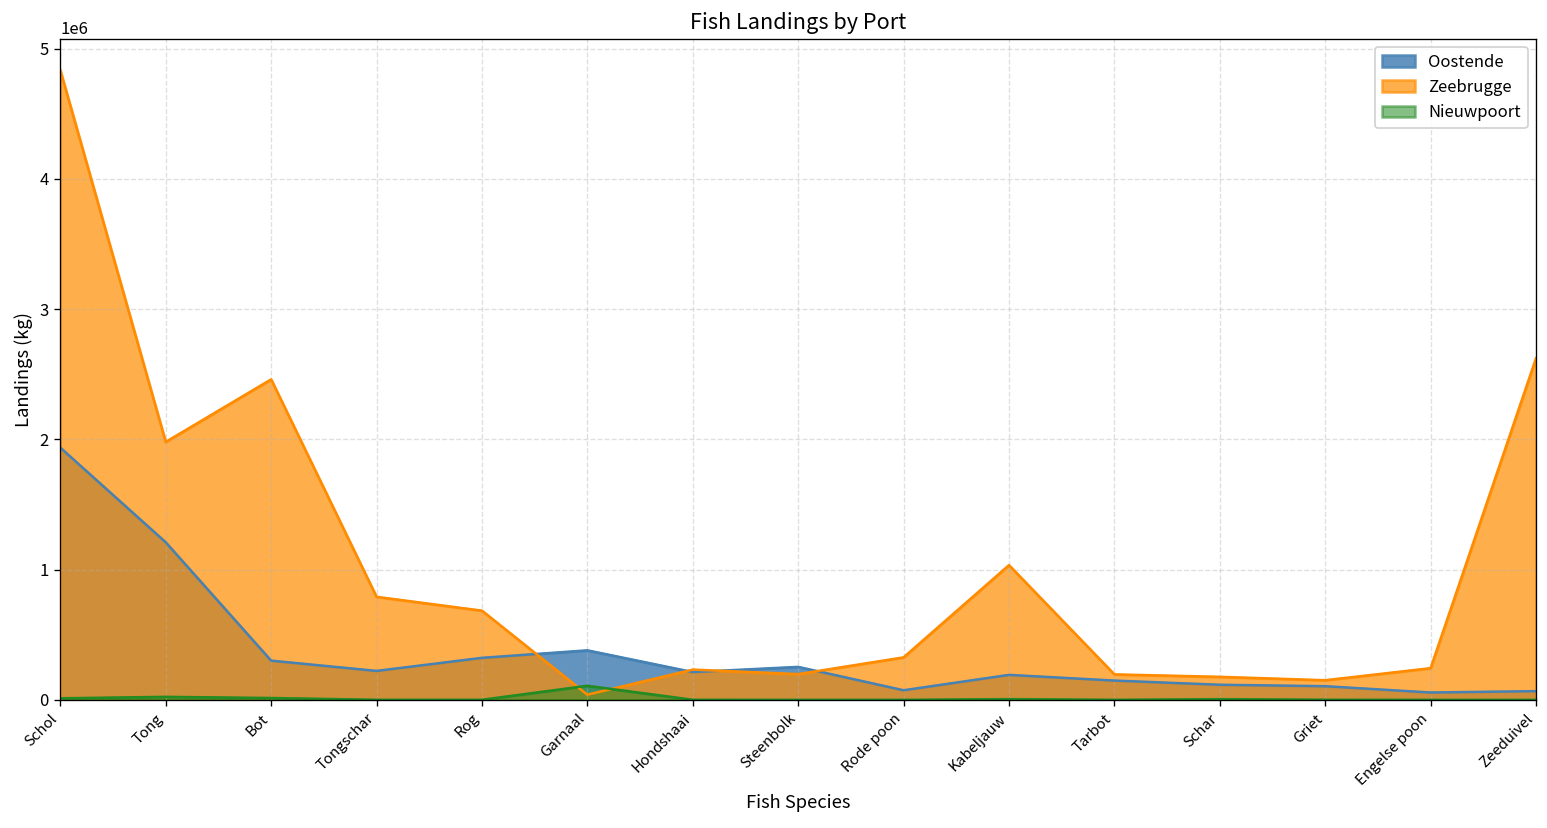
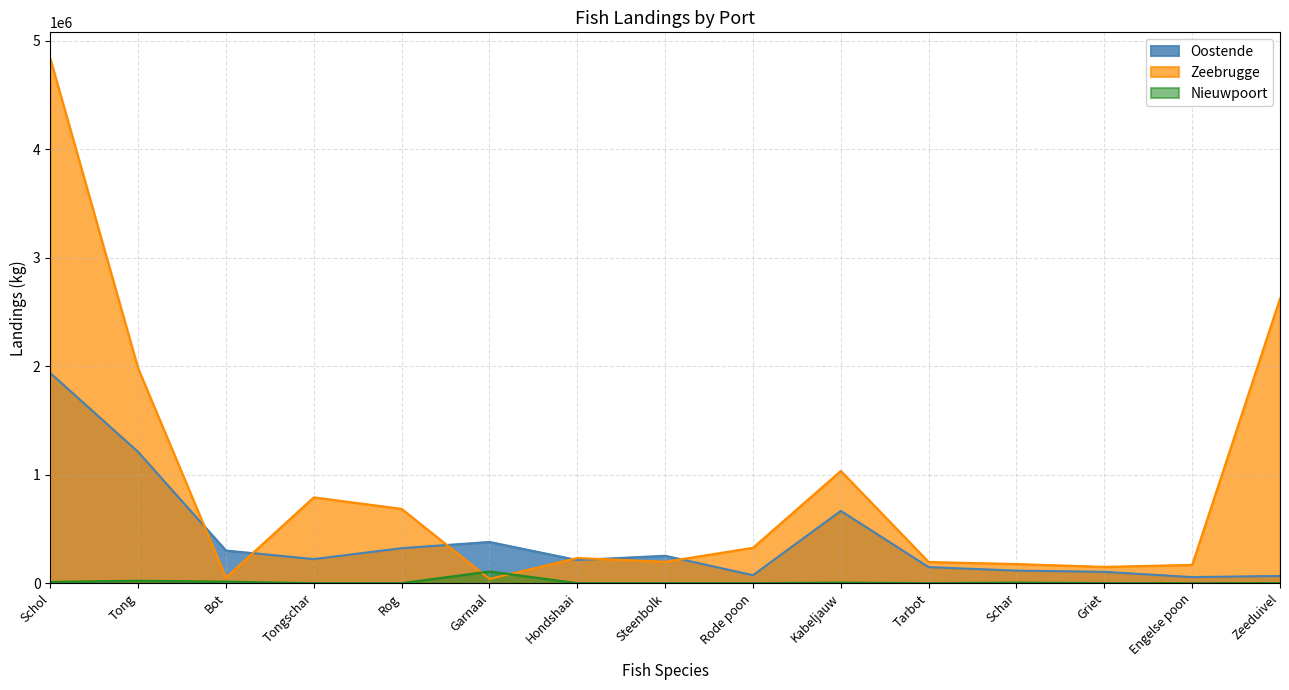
  {
    "Oostende": {
      "Schol": 1940000,
      "Tong": 1210000,
      "Bot": 300000,
      "Tongschar": 220000,
      "Rog": 320000,
      "Garnaal": 380000,
      "Steenbolk": 250000,
      "Rode poon": 70000,
-     "Kabeljauw": 190000,
+     "Kabeljauw": 670000,
      "Tarbot": 150000,
      "Schar": 120000,
      "Griet": 100000,
      "Engelse poon": 60000,
      "Zeeduivel": 70000
    },
    "Zeebrugge": {
      "Schol": 4830000,
      "Tong": 1980000,
-     "Bot": 2460000,
+     "Bot": 50000,
      "Tongschar": 790000,
      "Rog": 680000,
      "Garnaal": 40000,
      "Steenbolk": 200000,
      "Rode poon": 330000,
      "Kabeljauw": 1030000,
      "Tarbot": 200000,
      "Schar": 180000,
      "Griet": 150000,
-     "Engelse poon": 240000,
+     "Engelse poon": 170000,
      "Zeeduivel": 2620000
    },
    "Nieuwpoort": {
      "Schol": 10000,
      "Tong": 20000,
      "Bot": 10000,
      "Tongschar": 0,
      "Rog": 0,
      "Garnaal": 110000,
      "Hondshaai": 0,
      "Steenbolk": 0,
      "Rode poon": 0,
      "Kabeljauw": 10000,
      "Tarbot": 0,
      "Schar": 10000,
      "Griet": 0,
      "Engelse poon": 0,
      "Zeeduivel": 0
    }
  }
